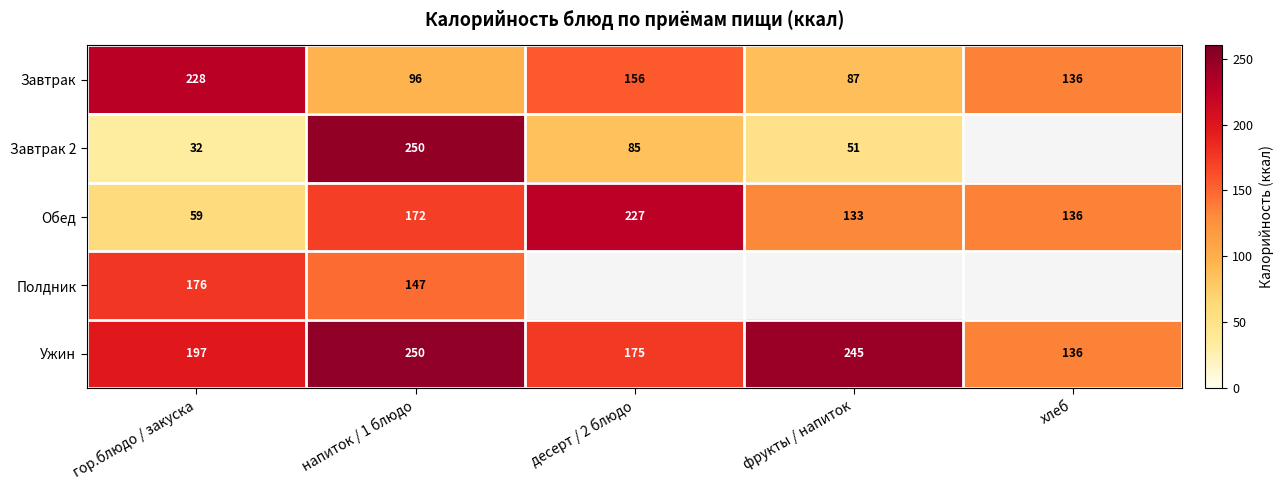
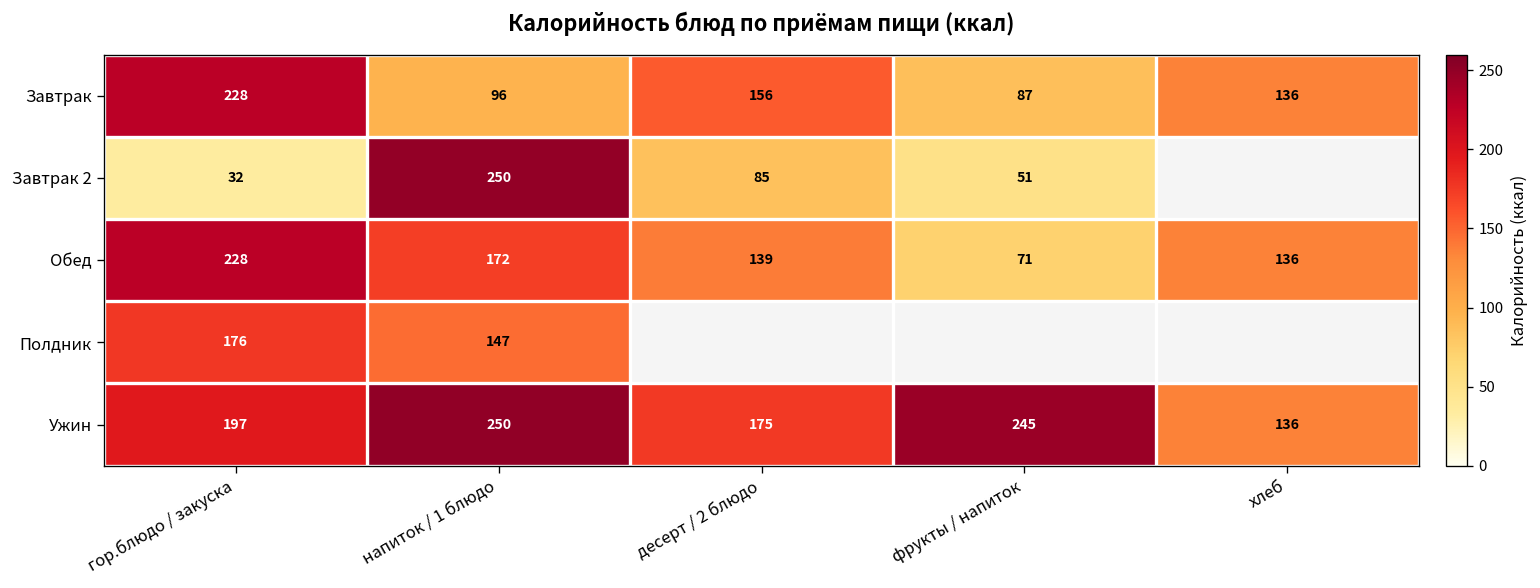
  {
    "Завтрак": {
      "гор.блюдо / закуска": 228,
      "напиток / 1 блюдо": 96,
      "десерт / 2 блюдо": 156,
      "фрукты / напиток": 87,
      "хлеб": 136
    },
    "Завтрак 2": {
      "гор.блюдо / закуска": 32,
      "напиток / 1 блюдо": 250,
      "десерт / 2 блюдо": 85,
      "фрукты / напиток": 51
    },
    "Обед": {
-     "гор.блюдо / закуска": 59,
+     "гор.блюдо / закуска": 228,
      "напиток / 1 блюдо": 172,
-     "десерт / 2 блюдо": 227,
-     "фрукты / напиток": 133,
+     "десерт / 2 блюдо": 139,
+     "фрукты / напиток": 71,
      "хлеб": 136
    },
    "Полдник": {
      "гор.блюдо / закуска": 176,
      "напиток / 1 блюдо": 147
    },
    "Ужин": {
      "гор.блюдо / закуска": 197,
      "напиток / 1 блюдо": 250,
      "десерт / 2 блюдо": 175,
      "фрукты / напиток": 245,
      "хлеб": 136
    }
  }
